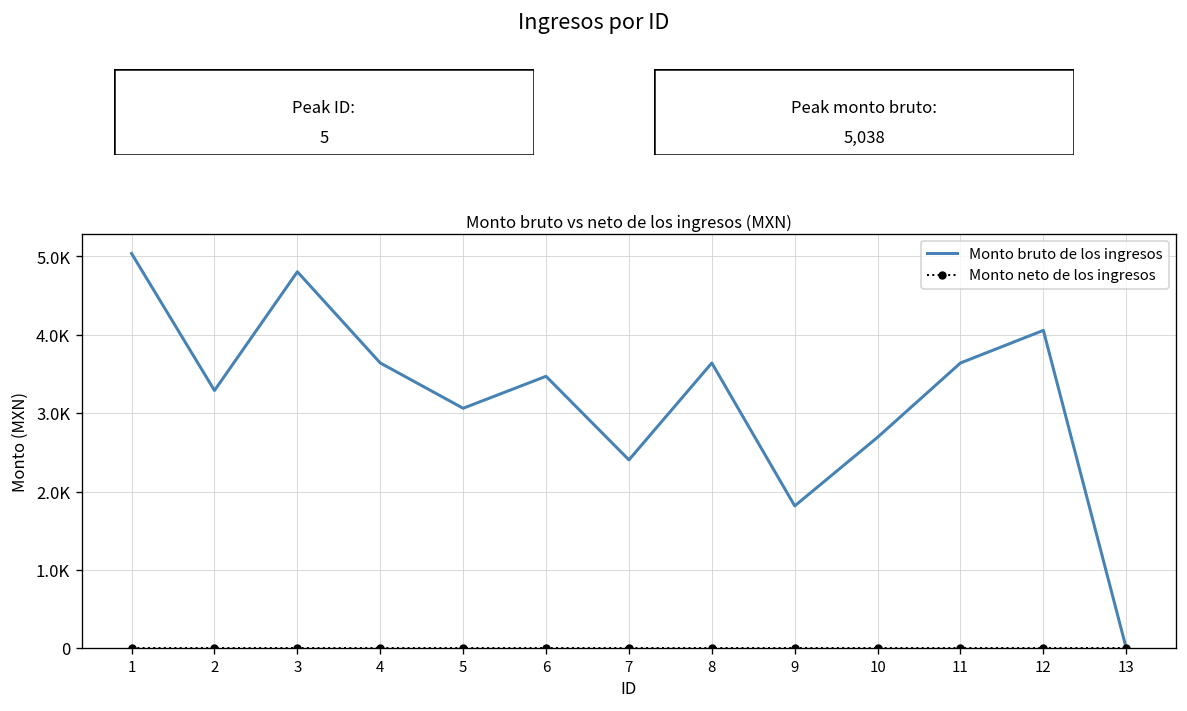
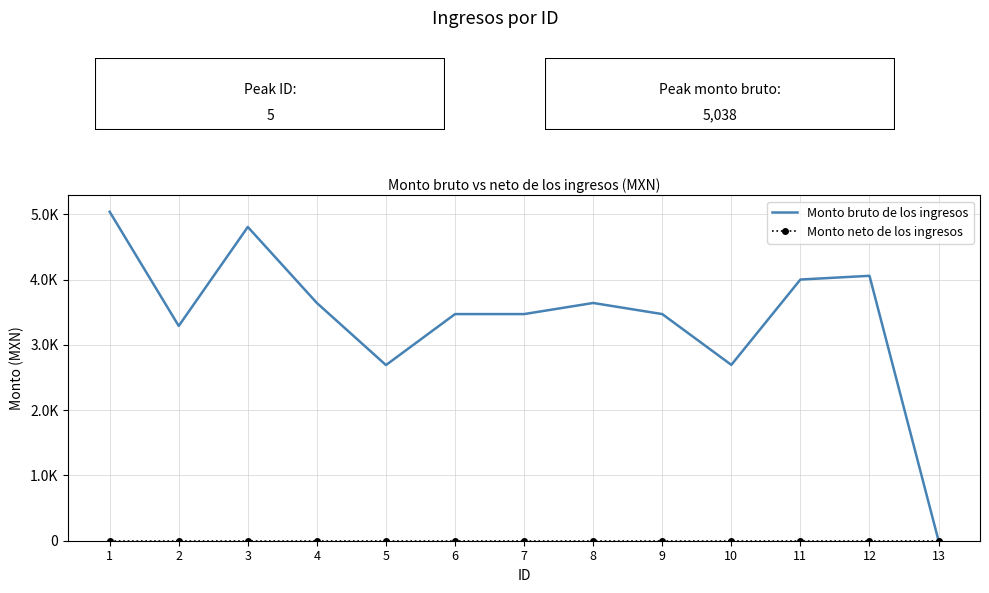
  {
    "Monto bruto de los ingresos": {
      "1": 5000,
      "2": 3300,
      "3": 4800,
      "4": 3600,
-     "5": 3100,
+     "5": 2700,
      "6": 3500,
-     "7": 2400,
+     "7": 3500,
      "8": 3600,
-     "9": 1800,
+     "9": 3500,
      "10": 2700,
-     "11": 3600,
+     "11": 4000,
      "12": 4100
    },
    "Monto neto de los ingresos": {
      "1": 0,
      "2": 0,
      "3": 0,
      "4": 0,
      "5": 0,
      "6": 0,
      "7": 0,
      "8": 0,
      "9": 0,
      "10": 0,
      "11": 0,
      "12": 0
    }
  }
